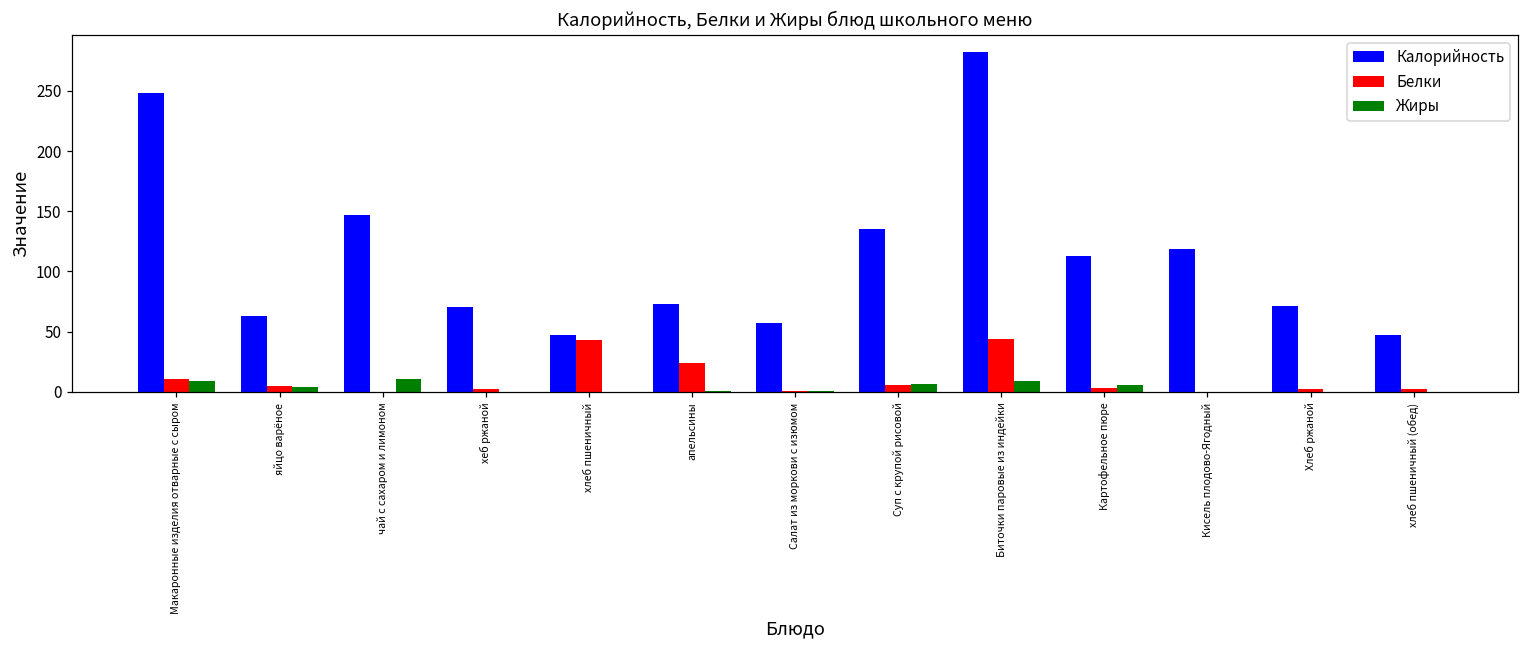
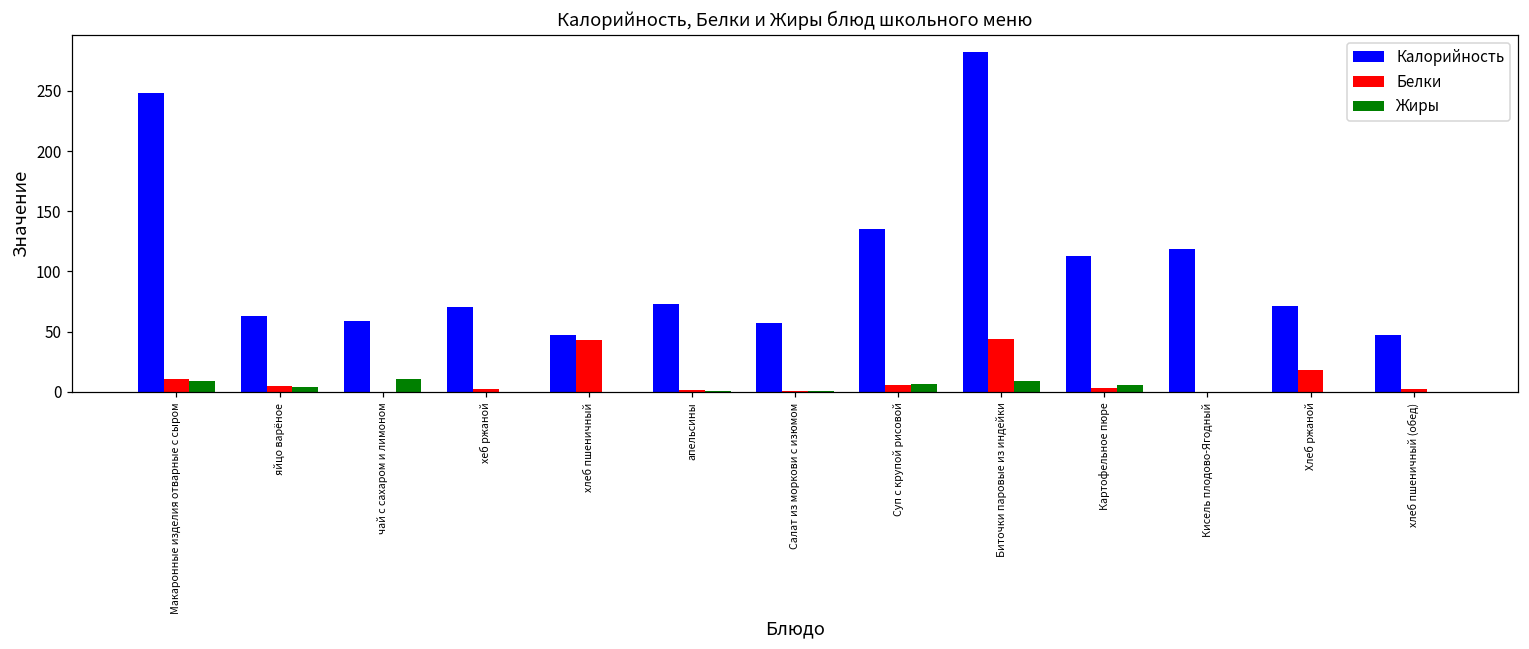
  {
    "Калорийность": {
      "Макаронные изделия отварные с сыром": 248,
      "яйцо варёное": 63,
-     "чай с сахаром и лимоном": 147,
+     "чай с сахаром и лимоном": 59,
      "хеб ржаной": 71,
      "хлеб пшеничный": 47,
      "апельсины": 73,
      "Салат из моркови с изюмом": 57,
      "Суп с крупой рисовой": 135,
      "Биточки паровые из индейки": 282,
      "Картофельное пюре": 113,
      "Кисель плодово-Ягодный": 119,
      "Хлеб ржаной": 71,
      "хлеб пшеничный (обед)": 47
    },
    "Белки": {
      "Макаронные изделия отварные с сыром": 11,
      "яйцо варёное": 5,
      "хлеб пшеничный": 43,
-     "апельсины": 24,
+     "апельсины": 2,
      "Суп с крупой рисовой": 6,
      "Биточки паровые из индейки": 44,
      "Картофельное пюре": 3,
      "Кисель плодово-Ягодный": 0,
-     "Хлеб ржаной": 2
+     "Хлеб ржаной": 18
    },
    "Жиры": {
      "Макаронные изделия отварные с сыром": 9,
      "яйцо варёное": 4,
      "чай с сахаром и лимоном": 11,
      "Суп с крупой рисовой": 7,
      "Биточки паровые из индейки": 9,
      "Картофельное пюре": 6,
      "Кисель плодово-Ягодный": 0,
      "Хлеб ржаной": 0,
      "хлеб пшеничный (обед)": 0
    }
  }
